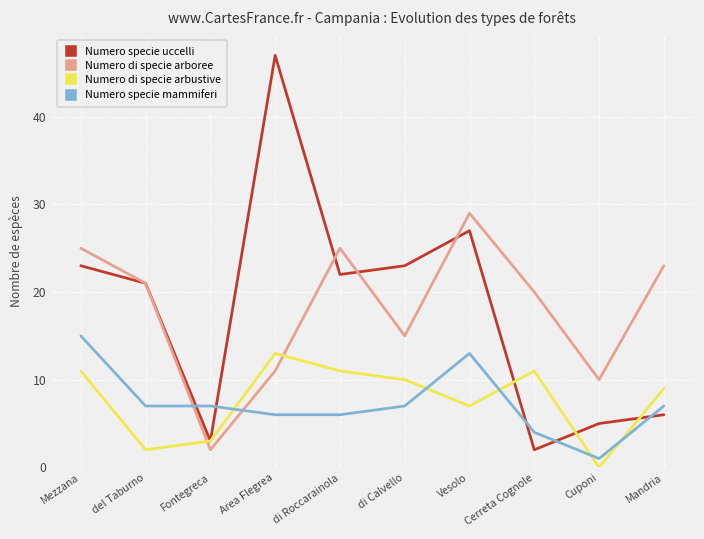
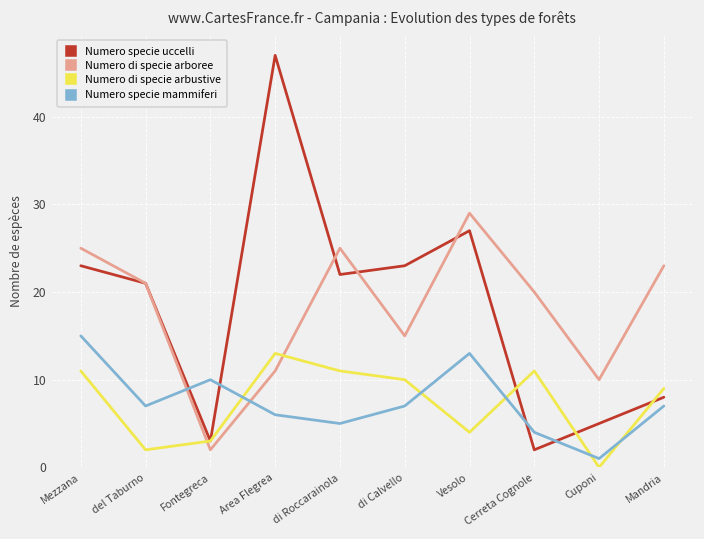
  {
    "Numero specie uccelli": {
      "Mezzana": 23,
      "Area Flegrea": 47,
      "di Roccarainola": 22,
      "di Calvello": 23,
      "Vesolo": 27,
      "Cerreta Cognole": 2,
      "Cuponi": 5,
-     "Mandria": 6
+     "Mandria": 8
    },
    "Numero di specie arboree": {
      "Mezzana": 25,
      "Fontegreca": 2,
      "Area Flegrea": 11,
      "di Roccarainola": 25,
      "di Calvello": 15,
      "Vesolo": 29,
      "Cerreta Cognole": 20,
      "Cuponi": 10,
      "Mandria": 23
    },
    "Numero di specie arbustive": {
      "Mezzana": 11,
      "del Taburno": 2,
      "Area Flegrea": 13,
      "di Roccarainola": 11,
      "di Calvello": 10,
-     "Vesolo": 7,
+     "Vesolo": 4,
      "Cerreta Cognole": 11,
      "Cuponi": 0,
      "Mandria": 9
    },
    "Numero specie mammiferi": {
      "Mezzana": 15,
      "del Taburno": 7,
-     "Fontegreca": 7,
+     "Fontegreca": 10,
      "Area Flegrea": 6,
-     "di Roccarainola": 6,
+     "di Roccarainola": 5,
      "di Calvello": 7,
      "Vesolo": 13,
      "Cerreta Cognole": 4,
      "Cuponi": 1,
      "Mandria": 7
    }
  }
